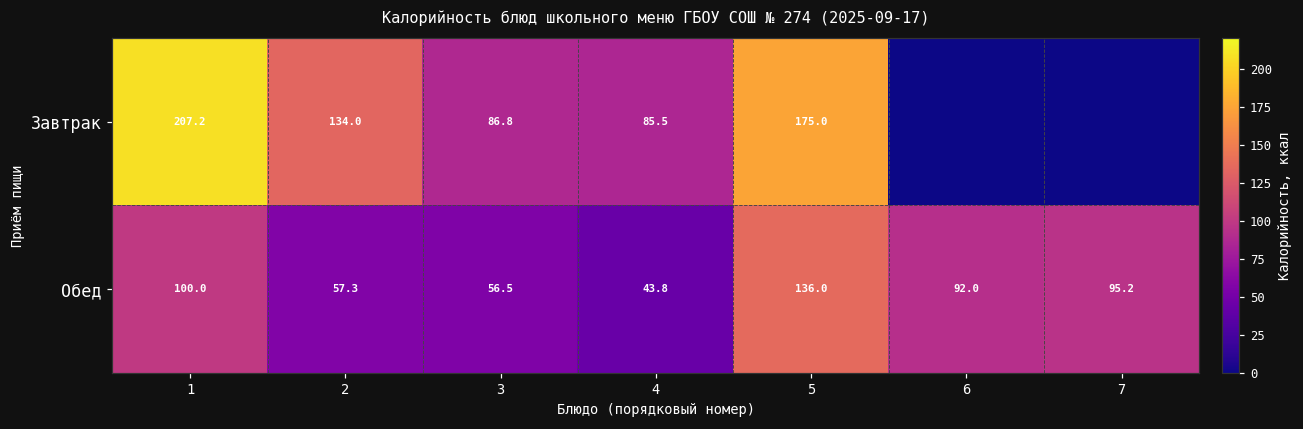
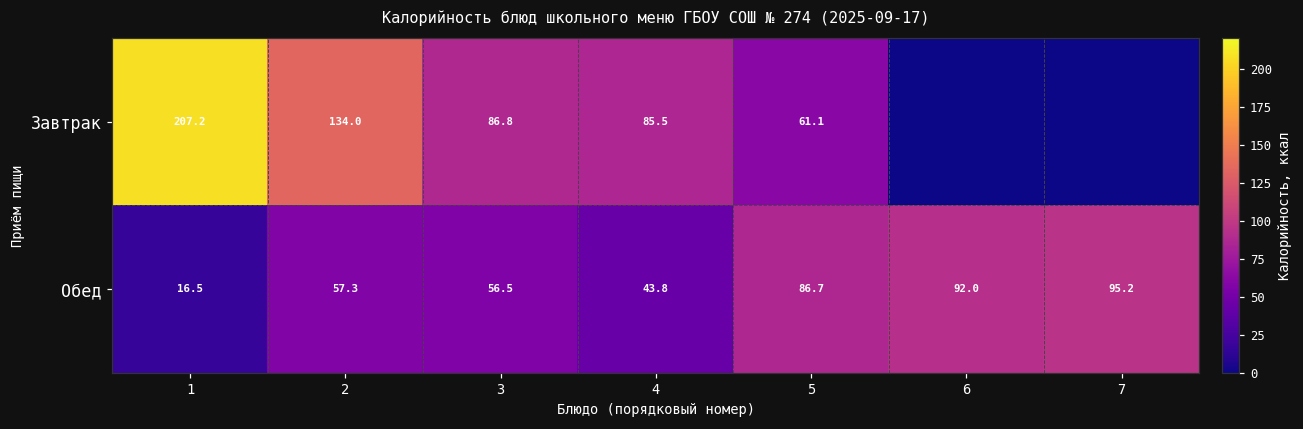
  {
    "Завтрак": {
      "1": 207.2,
      "2": 134.0,
      "3": 86.8,
      "4": 85.5,
-     "5": 175.0
+     "5": 61.1
    },
    "Обед": {
-     "1": 100.0,
+     "1": 16.5,
      "2": 57.3,
      "3": 56.5,
      "4": 43.8,
-     "5": 136.0,
+     "5": 86.7,
      "6": 92.0,
      "7": 95.2
    }
  }
